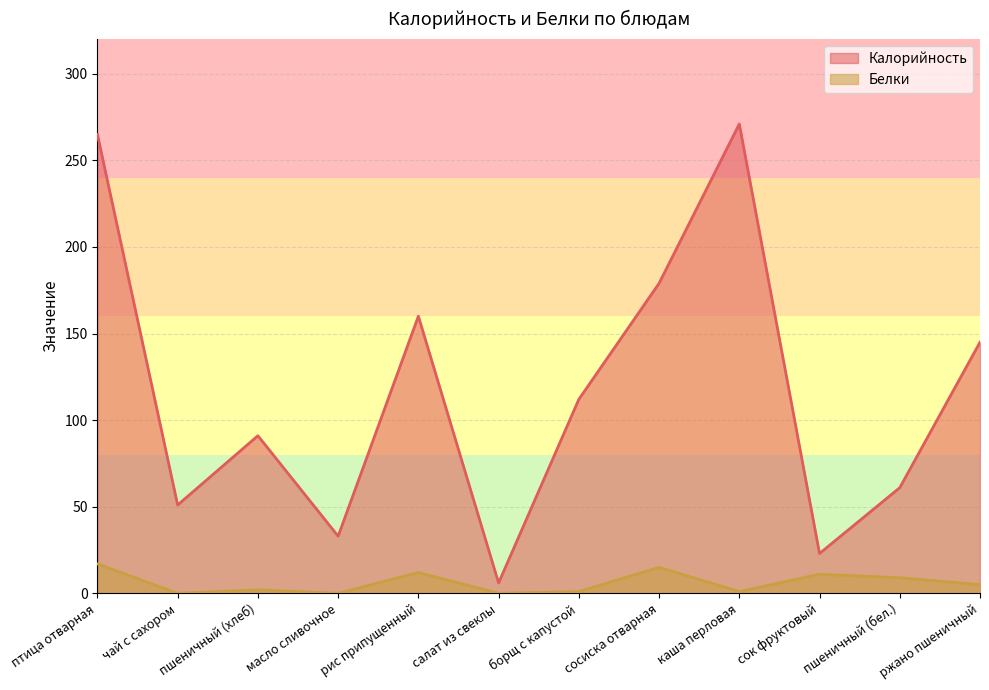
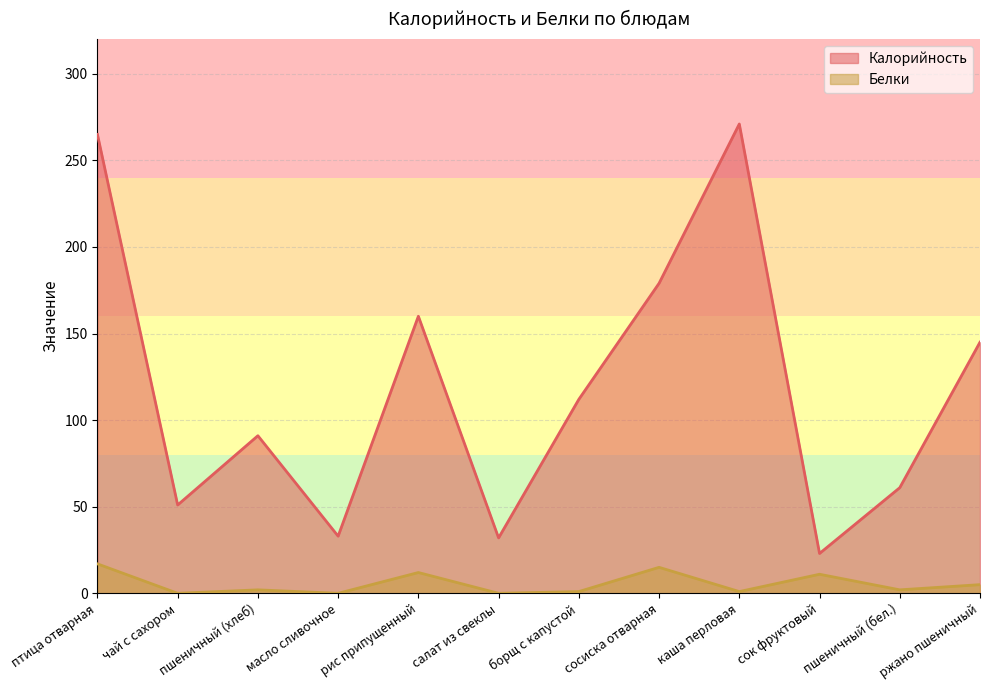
  {
    "Калорийность": {
      "птица отварная": 265,
      "чай с сахором": 51,
      "пшеничный (хлеб)": 91,
      "масло сливочное": 33,
      "рис припущенный": 160,
-     "салат из свеклы": 6,
+     "салат из свеклы": 32,
      "борщ с капустой": 112,
      "сосиска отварная": 179,
      "каша перловая": 271,
      "сок фруктовый": 23,
      "пшеничный (бел.)": 61,
      "ржано пшеничный": 145
    },
    "Белки": {
      "птица отварная": 17,
      "чай с сахором": 0,
      "пшеничный (хлеб)": 2,
      "масло сливочное": 0,
      "рис припущенный": 12,
      "салат из свеклы": 0,
      "борщ с капустой": 1,
      "сосиска отварная": 15,
      "каша перловая": 1,
      "сок фруктовый": 11,
-     "пшеничный (бел.)": 9,
+     "пшеничный (бел.)": 2,
      "ржано пшеничный": 5
    }
  }
